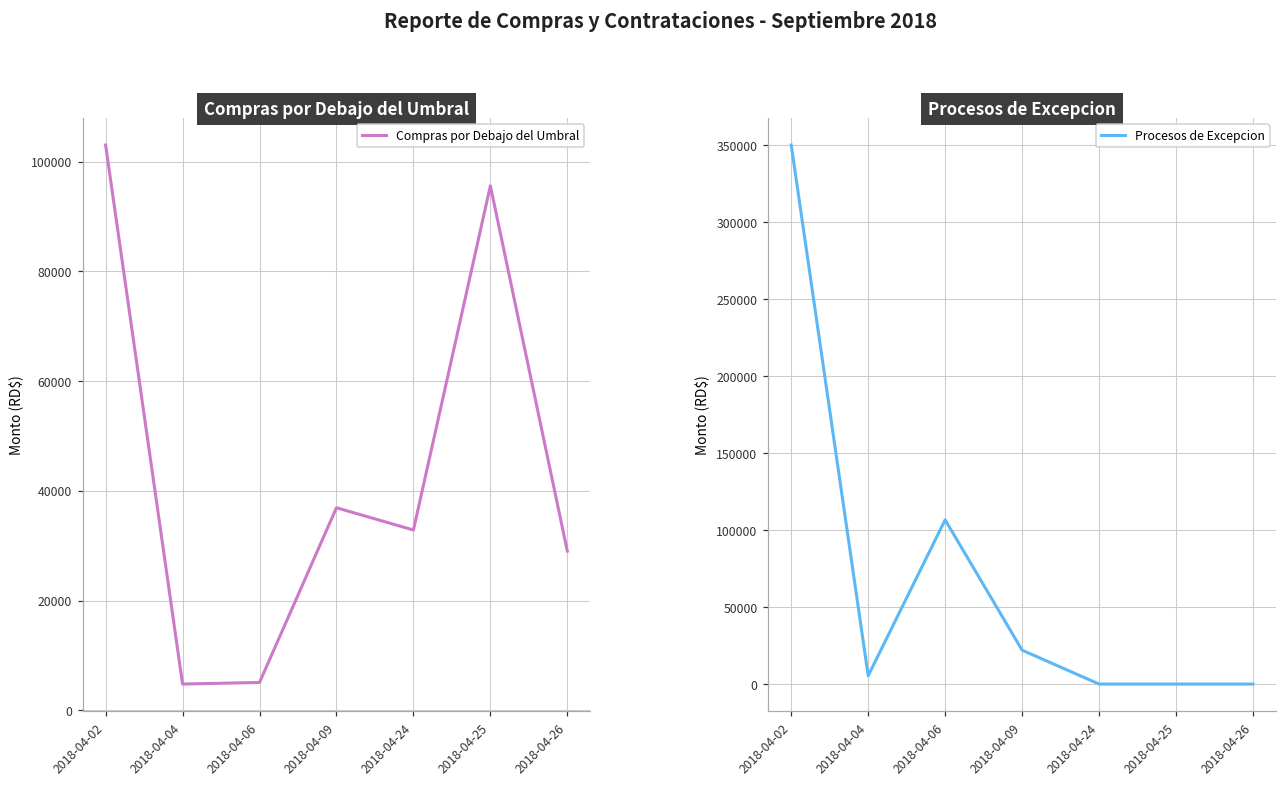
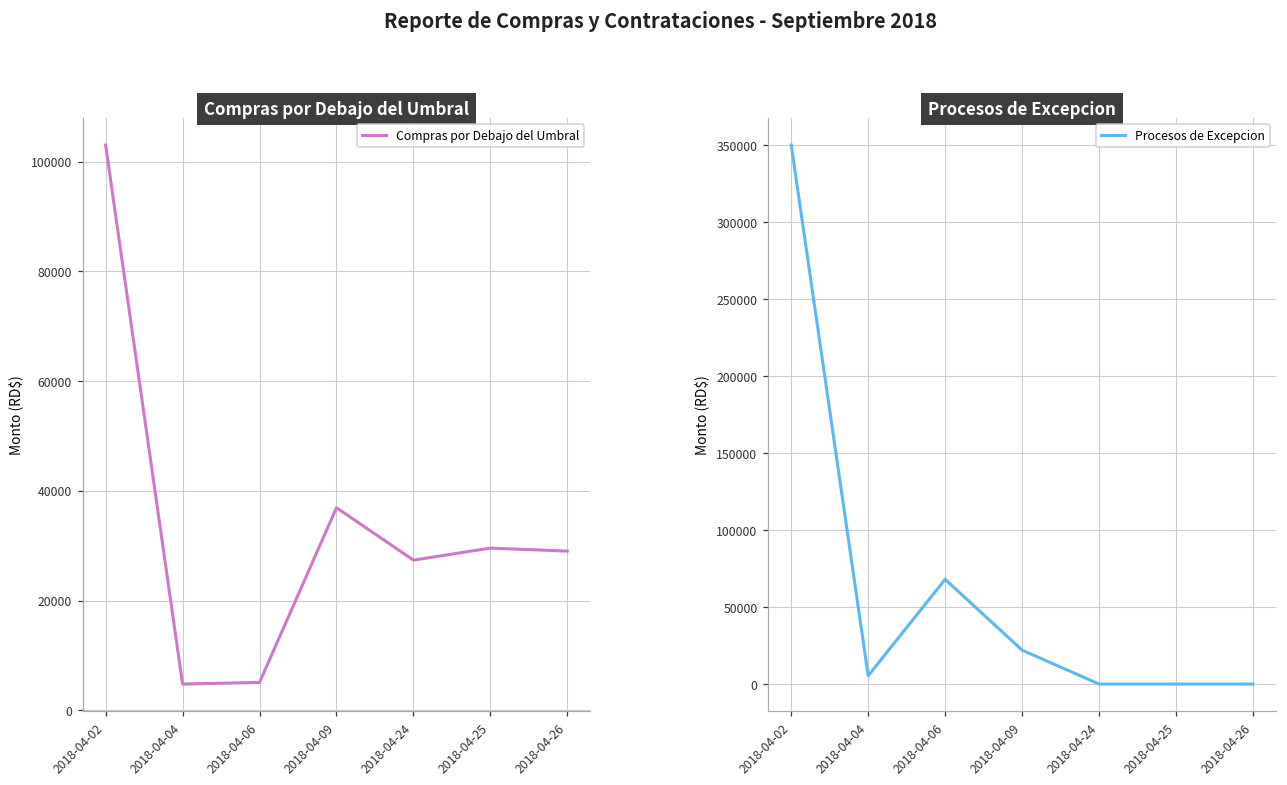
  {
    "Compras por Debajo del Umbral": {
      "2018-04-02": 103000,
      "2018-04-04": 5000,
      "2018-04-06": 5000,
      "2018-04-09": 37000,
-     "2018-04-24": 33000,
-     "2018-04-25": 96000,
+     "2018-04-24": 27000,
+     "2018-04-25": 30000,
      "2018-04-26": 29000
    },
    "Procesos de Excepcion": {
      "2018-04-02": 350000,
      "2018-04-04": 5000,
-     "2018-04-06": 107000,
+     "2018-04-06": 68000,
      "2018-04-09": 22000,
      "2018-04-24": 0,
      "2018-04-25": 0,
      "2018-04-26": 0
    }
  }
